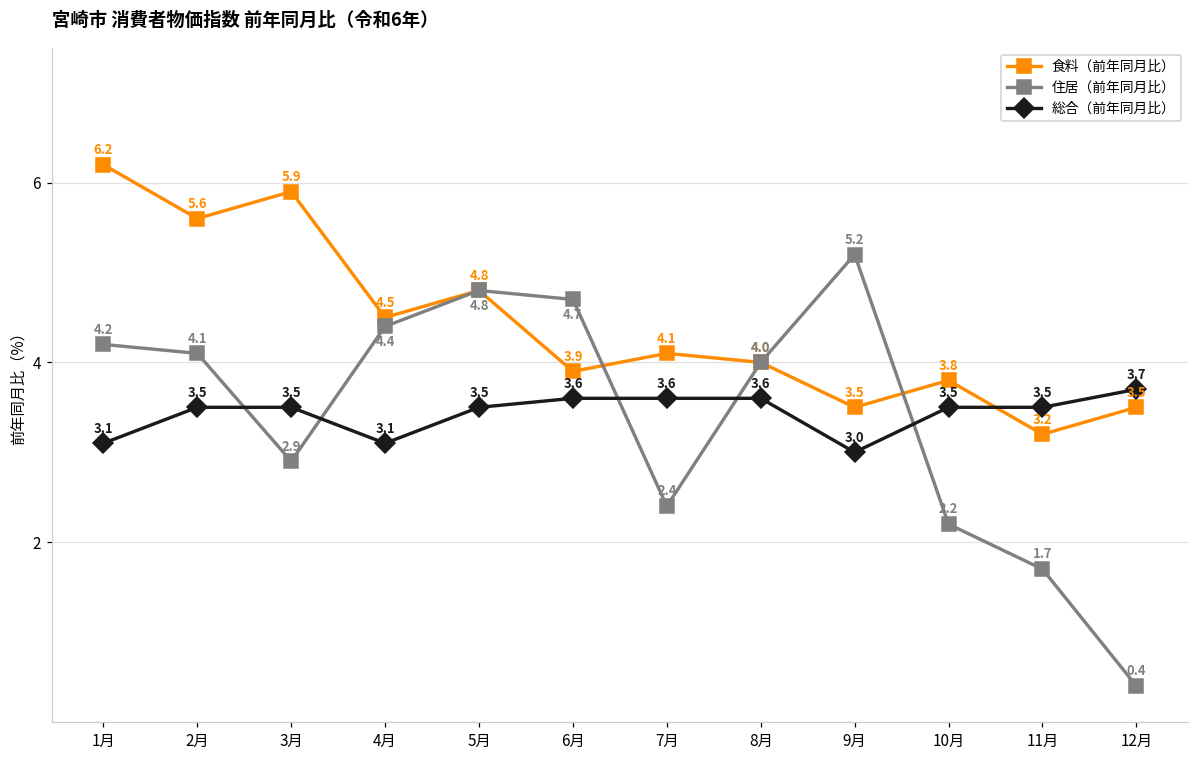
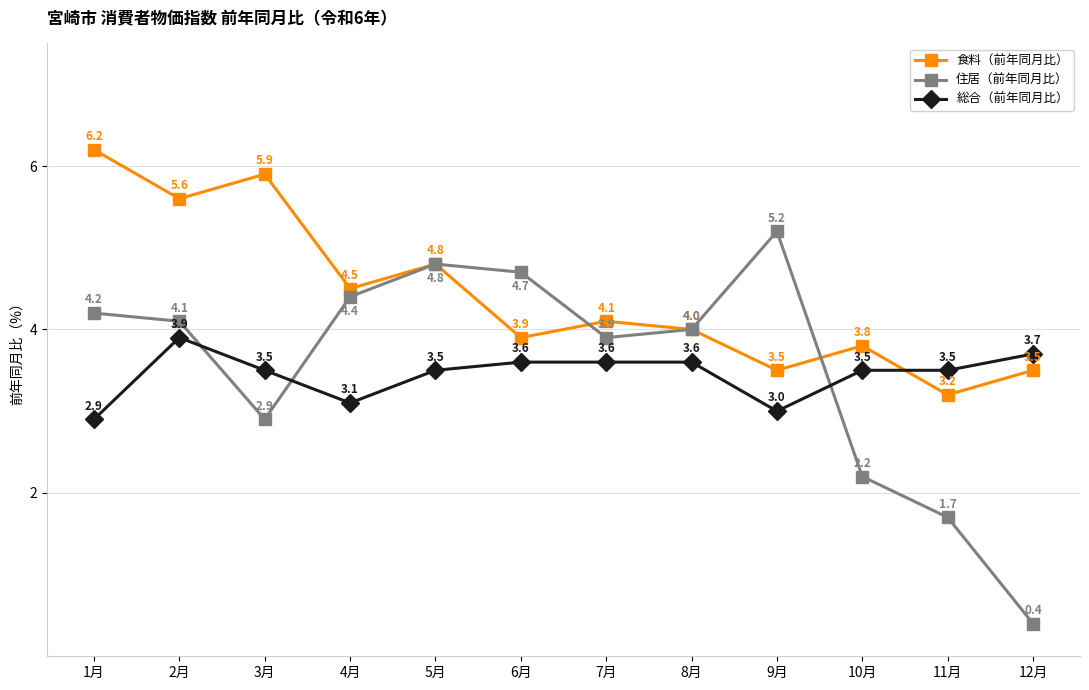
  {
    "食料（前年同月比）": {
      "1月": 6.2,
      "2月": 5.6,
      "3月": 5.9,
      "4月": 4.5,
      "6月": 3.9,
      "7月": 4.1,
      "9月": 3.5,
      "10月": 3.8,
      "11月": 3.2
    },
    "住居（前年同月比）": {
      "1月": 4.2,
      "2月": 4.1,
      "3月": 2.9,
      "4月": 4.4,
      "6月": 4.7,
-     "7月": 2.4,
+     "7月": 3.9,
      "9月": 5.2,
      "10月": 2.2,
      "11月": 1.7,
      "12月": 0.4
    },
    "総合（前年同月比）": {
-     "1月": 3.1,
-     "2月": 3.5,
+     "1月": 2.9,
+     "2月": 3.9,
      "3月": 3.5,
      "4月": 3.1,
      "5月": 3.5,
      "6月": 3.6,
      "7月": 3.6,
      "8月": 3.6,
      "9月": 3.0,
      "10月": 3.5,
      "11月": 3.5,
      "12月": 3.7
    }
  }
